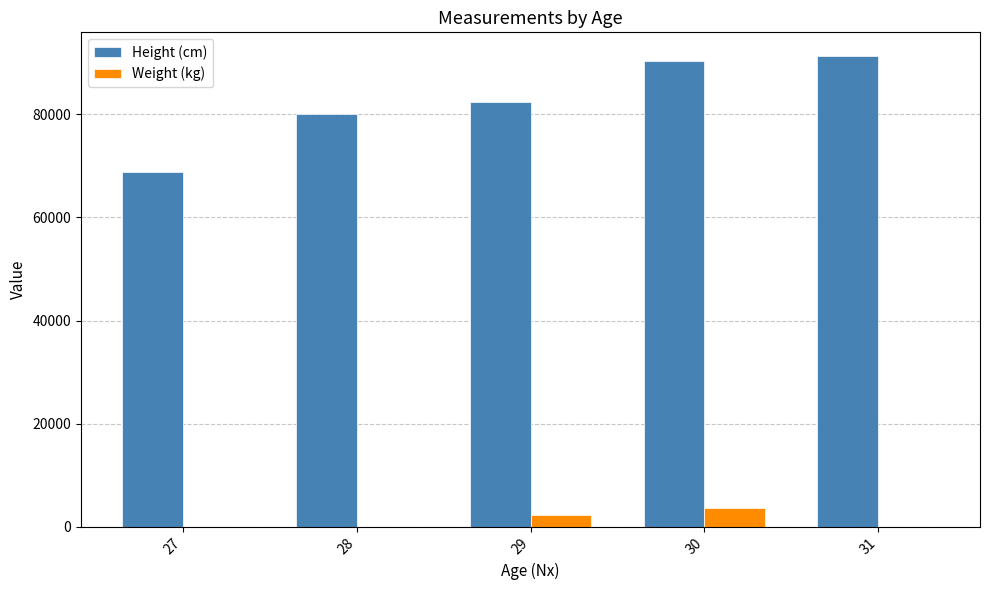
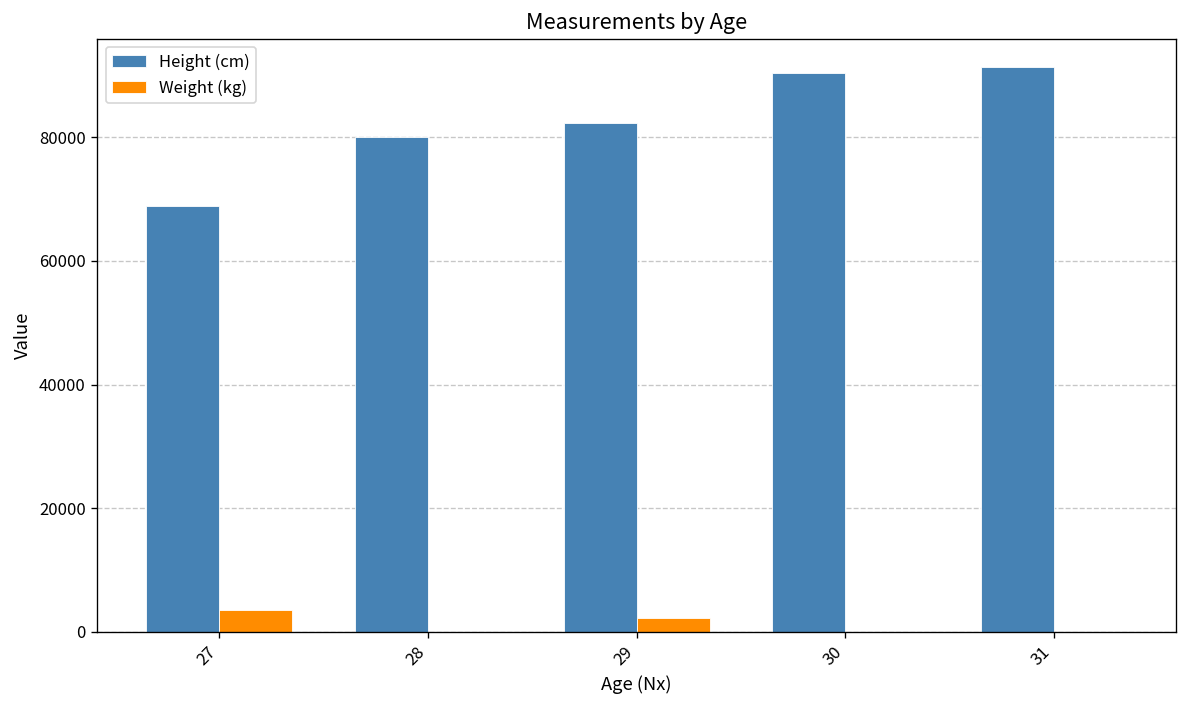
  {
    "Height (cm)": {
      "27": 69000,
      "28": 80000,
      "29": 82000,
      "30": 90000,
      "31": 91000
    },
    "Weight (kg)": {
-     "27": 0,
+     "27": 4000,
      "29": 2000,
-     "30": 4000
+     "30": 0
    }
  }
